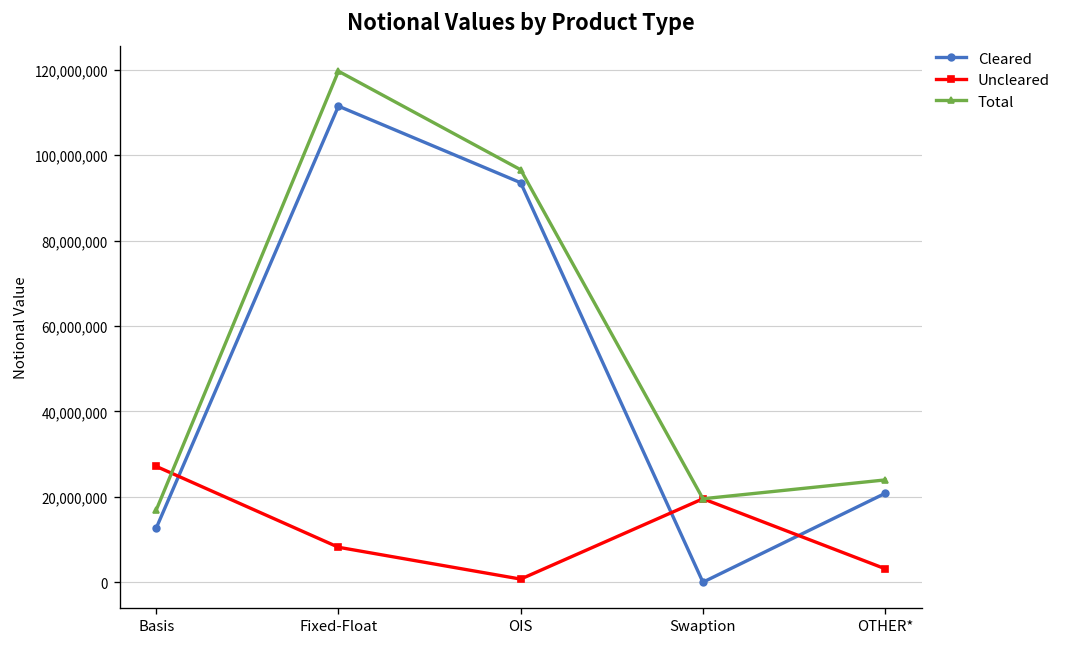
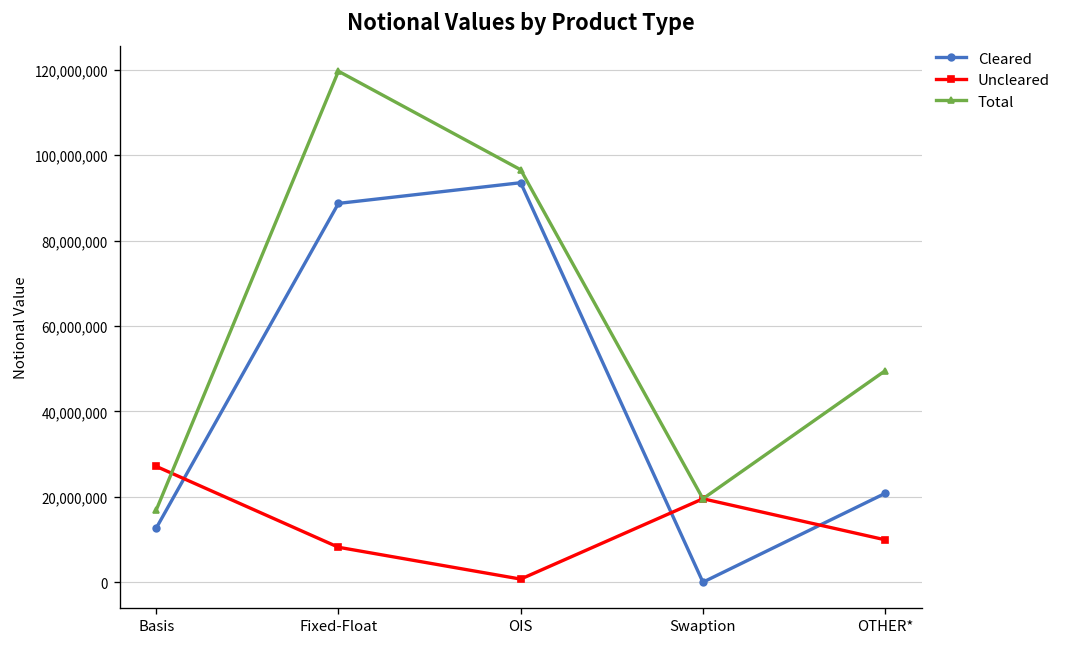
  {
    "Cleared": {
      "Basis": "13,000,000",
-     "Fixed-Float": "111,000,000",
+     "Fixed-Float": "89,000,000",
      "OIS": "94,000,000",
      "Swaption": "0",
      "OTHER*": "21,000,000"
    },
    "Uncleared": {
      "Basis": "27,000,000",
      "Fixed-Float": "8,000,000",
      "OIS": "1,000,000",
-     "OTHER*": "3,000,000"
+     "OTHER*": "10,000,000"
    },
    "Total": {
      "Basis": "17,000,000",
      "Fixed-Float": "120,000,000",
      "OIS": "97,000,000",
-     "OTHER*": "24,000,000"
+     "OTHER*": "50,000,000"
    }
  }
